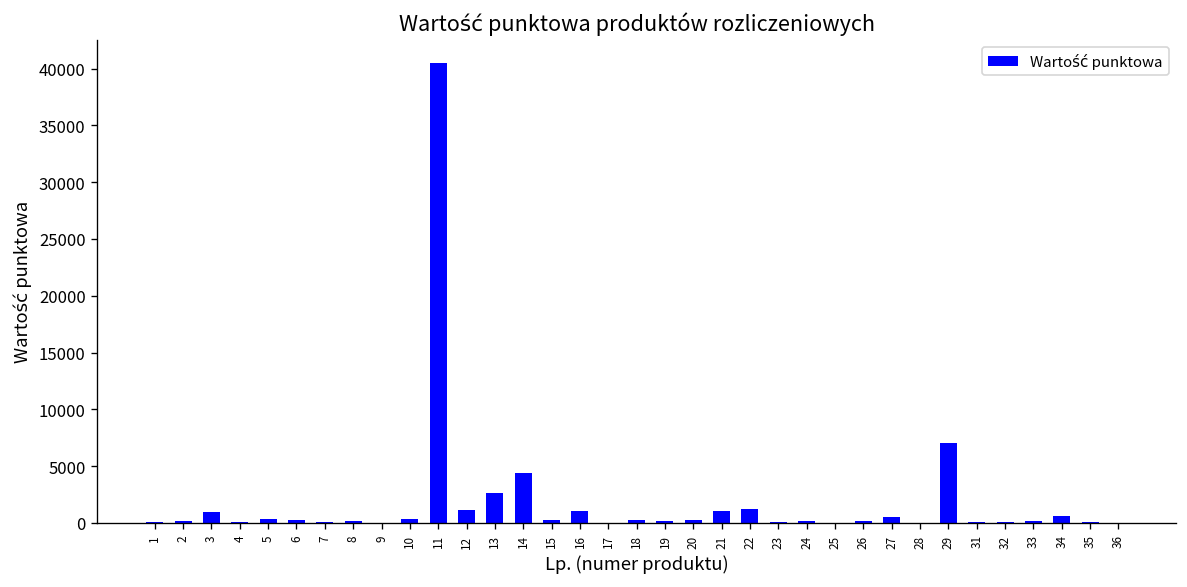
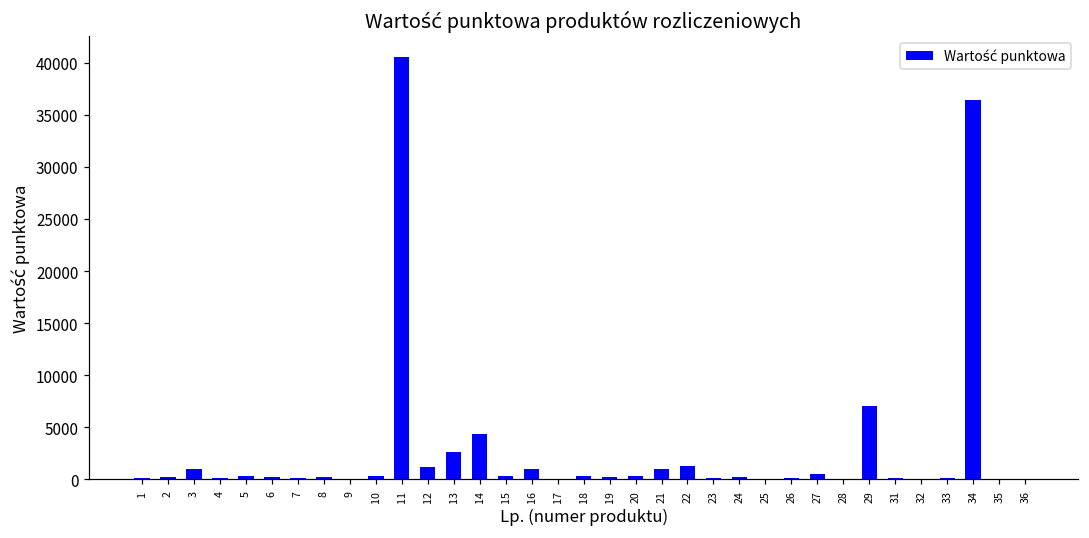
  {
    "3": 1000,
    "5": 0,
    "10": 0,
    "11": 41000,
    "12": 1000,
    "13": 3000,
    "14": 4000,
    "15": 0,
    "16": 1000,
    "18": 0,
    "21": 1000,
    "22": 1000,
    "27": 1000,
    "29": 7000,
-   "34": 1000
+   "34": 36000
  }
